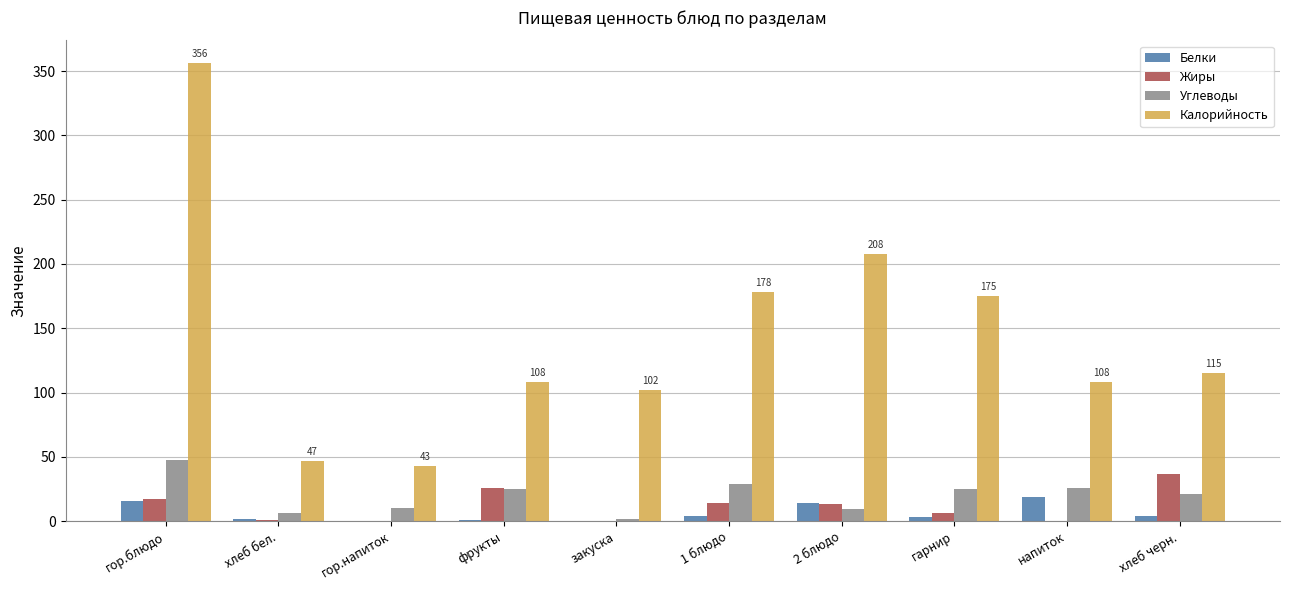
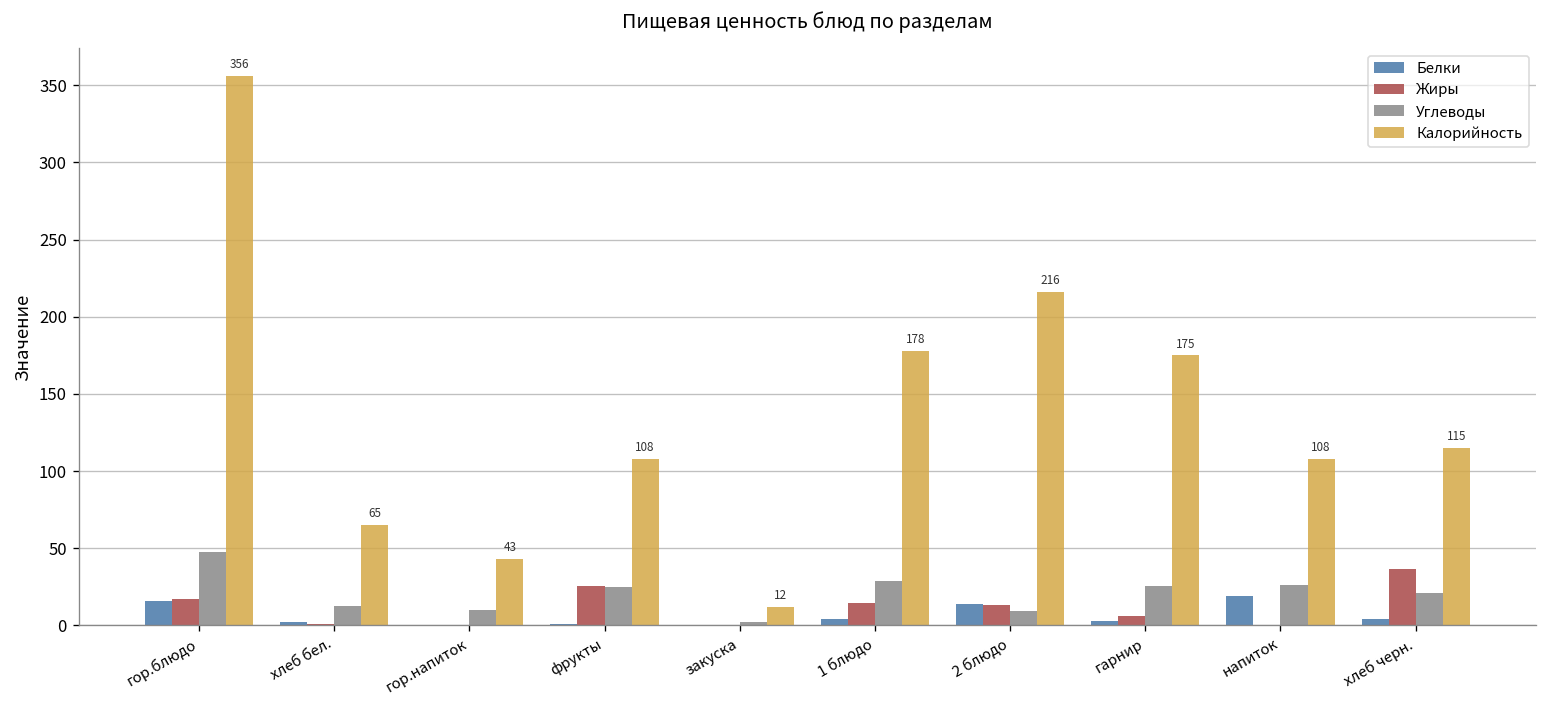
  {
    "Белки": {
      "гор.блюдо": 16,
      "1 блюдо": 4,
      "2 блюдо": 14,
      "гарнир": 3,
      "напиток": 19,
      "хлеб черн.": 4
    },
    "Жиры": {
      "гор.блюдо": 17,
      "гор.напиток": 0,
      "фрукты": 26,
      "1 блюдо": 14,
      "2 блюдо": 13,
      "гарнир": 6,
      "хлеб черн.": 37
    },
    "Углеводы": {
      "гор.блюдо": 48,
-     "хлеб бел.": 6,
+     "хлеб бел.": 13,
      "гор.напиток": 10,
      "фрукты": 25,
      "закуска": 2,
      "1 блюдо": 29,
      "2 блюдо": 9,
      "гарнир": 25,
      "напиток": 26,
      "хлеб черн.": 21
    },
    "Калорийность": {
      "гор.блюдо": 356,
-     "хлеб бел.": 47,
+     "хлеб бел.": 65,
      "гор.напиток": 43,
      "фрукты": 108,
-     "закуска": 102,
+     "закуска": 12,
      "1 блюдо": 178,
-     "2 блюдо": 208,
+     "2 блюдо": 216,
      "гарнир": 175,
      "напиток": 108,
      "хлеб черн.": 115
    }
  }
